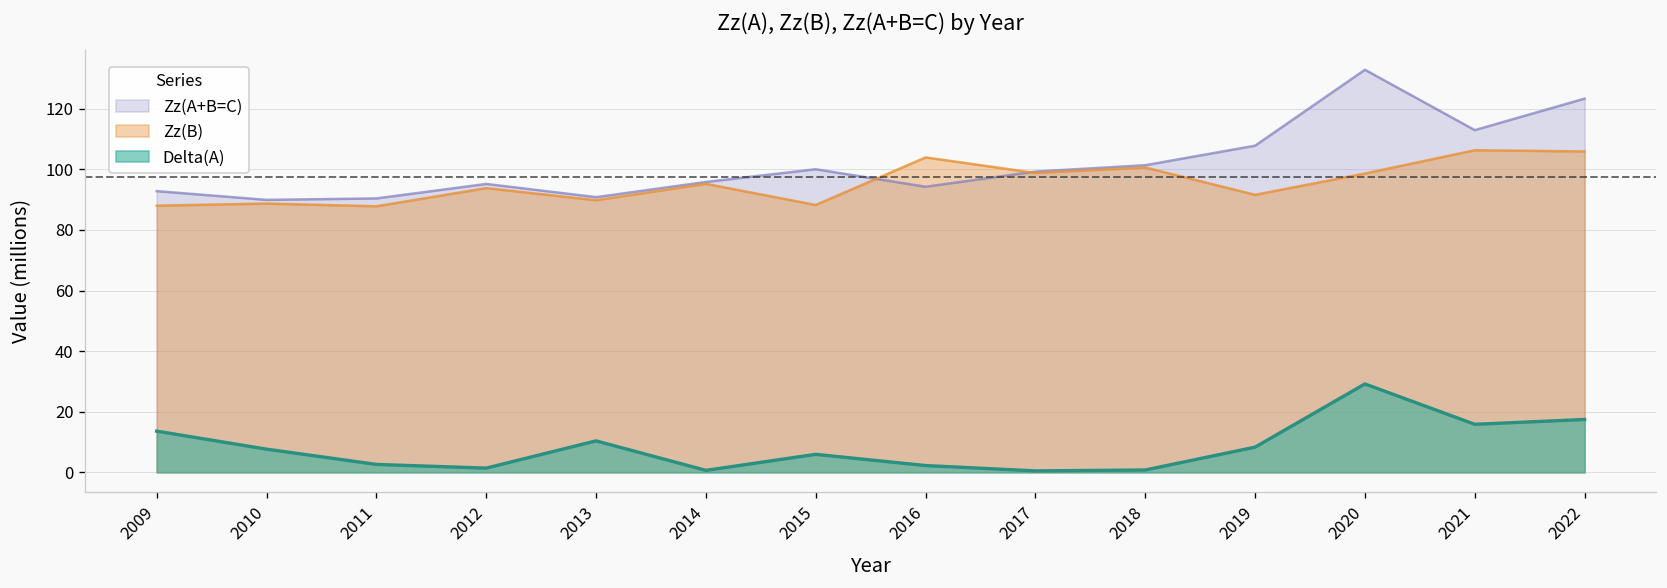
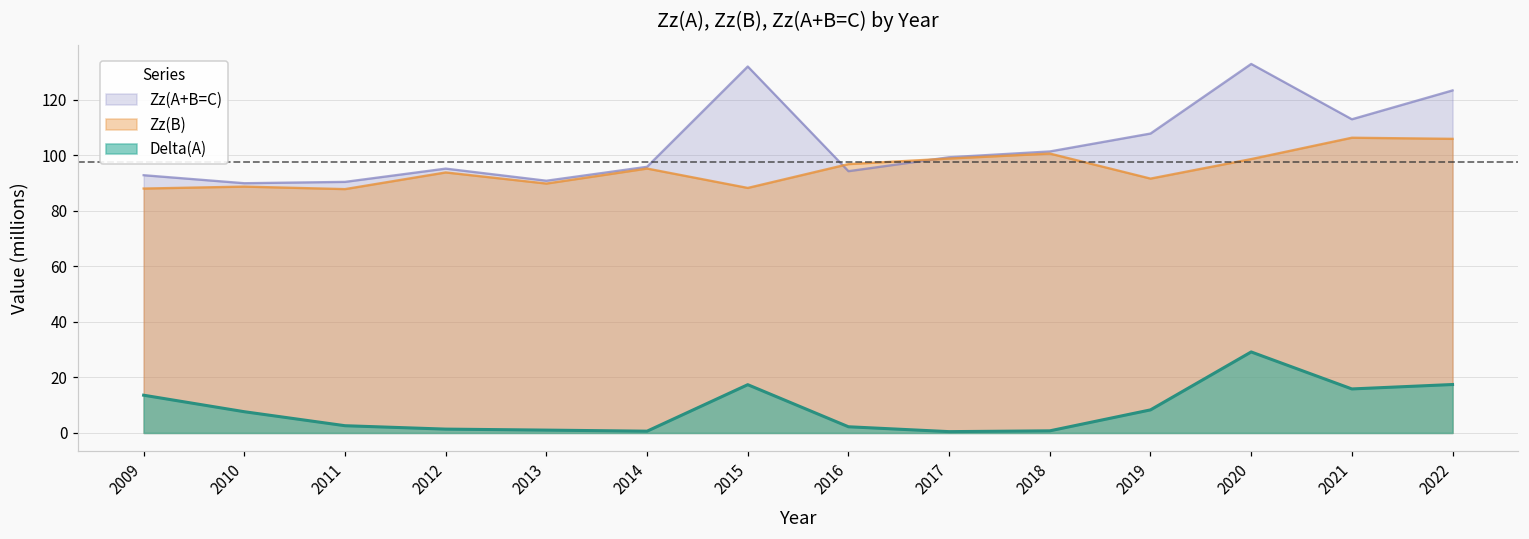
  {
    "Zz(A+B=C)": {
      "2009": 93,
      "2010": 90,
      "2011": 90,
      "2012": 95,
-     "2015": 100,
+     "2015": 132,
      "2016": 94,
      "2019": 108,
      "2020": 133,
      "2021": 113,
      "2022": 123
    },
    "Zz(B)": {
      "2009": 88,
      "2010": 89,
      "2011": 88,
      "2012": 94,
      "2015": 88,
-     "2016": 104,
+     "2016": 97,
      "2019": 92,
      "2020": 99,
      "2021": 106,
      "2022": 106
    },
    "Delta(A)": {
      "2009": 14,
      "2010": 8,
      "2011": 3,
      "2012": 1,
-     "2013": 10,
+     "2013": 1,
      "2014": 1,
-     "2015": 6,
+     "2015": 17,
      "2016": 2,
      "2017": 0,
      "2018": 1,
      "2019": 8,
      "2020": 29,
      "2021": 16,
      "2022": 17
    }
  }
